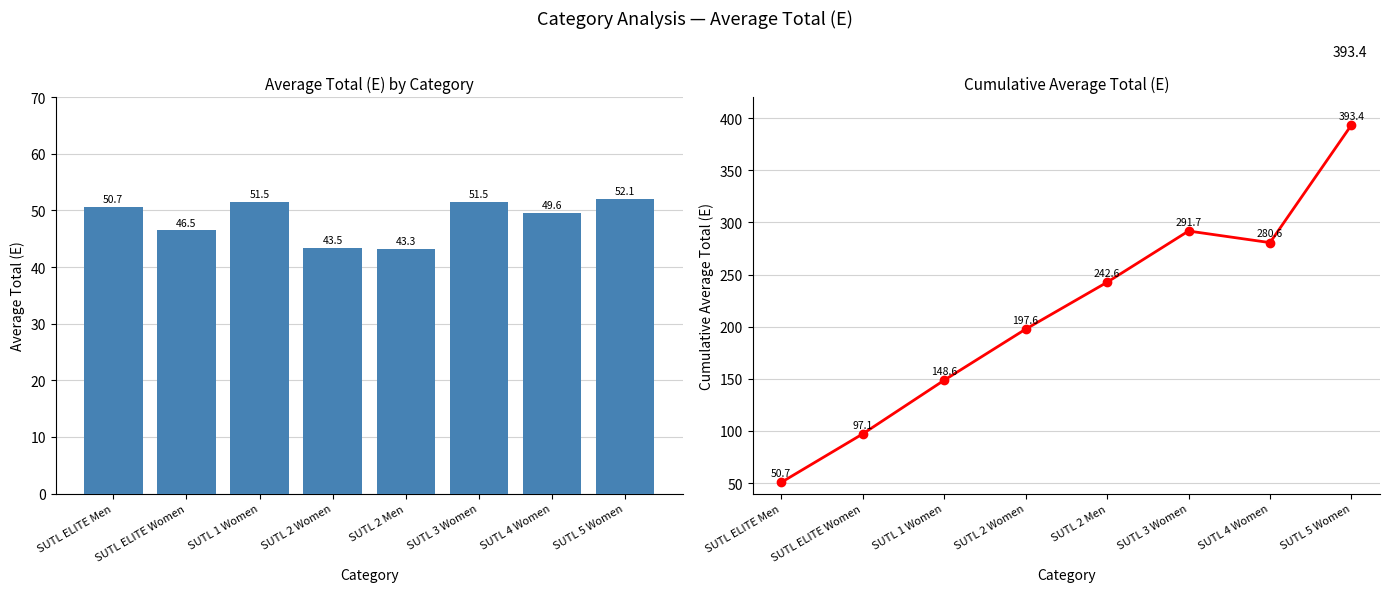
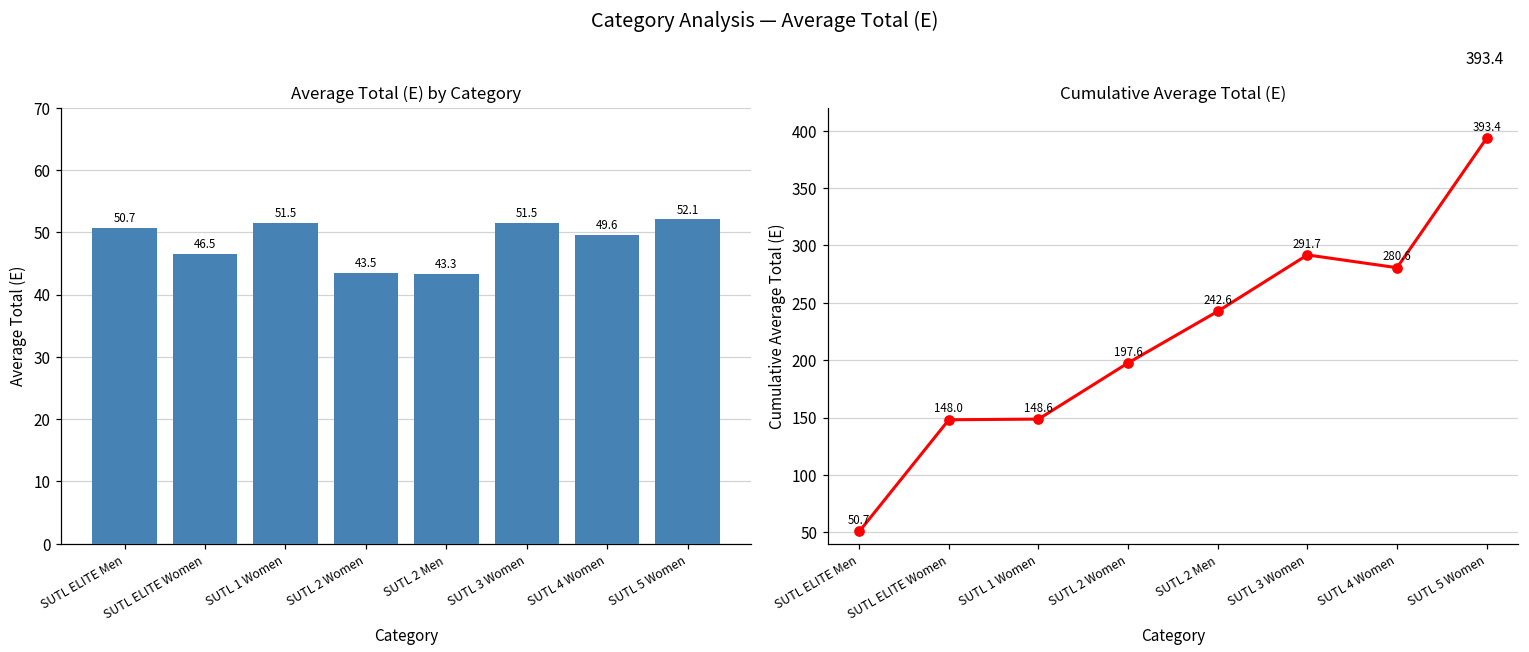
  {
    "Average Total (E) by Category": {
      "SUTL ELITE Men": 50.7,
      "SUTL ELITE Women": 46.5,
      "SUTL 1 Women": 51.5,
      "SUTL 2 Women": 43.5,
      "SUTL 2 Men": 43.3,
      "SUTL 3 Women": 51.5,
      "SUTL 4 Women": 49.6,
      "SUTL 5 Women": 52.1
    },
    "Cumulative Average Total (E)": {
      "SUTL ELITE Men": 50.7,
-     "SUTL ELITE Women": 97.1,
+     "SUTL ELITE Women": 148.0,
      "SUTL 1 Women": 148.6,
      "SUTL 2 Women": 197.6,
      "SUTL 2 Men": 242.6,
      "SUTL 3 Women": 291.7,
      "SUTL 4 Women": 280.6,
      "SUTL 5 Women": 393.4
    }
  }
